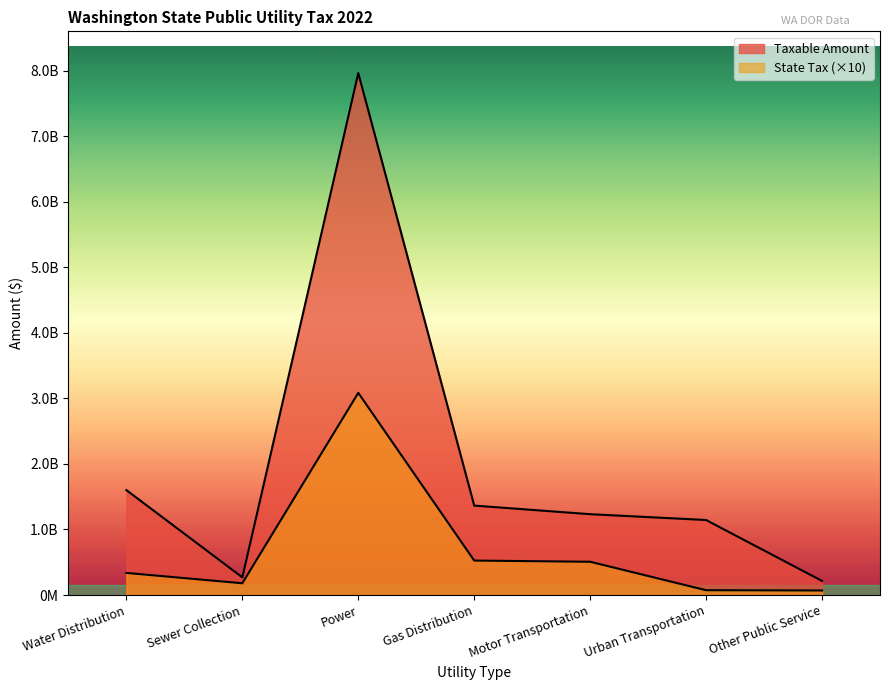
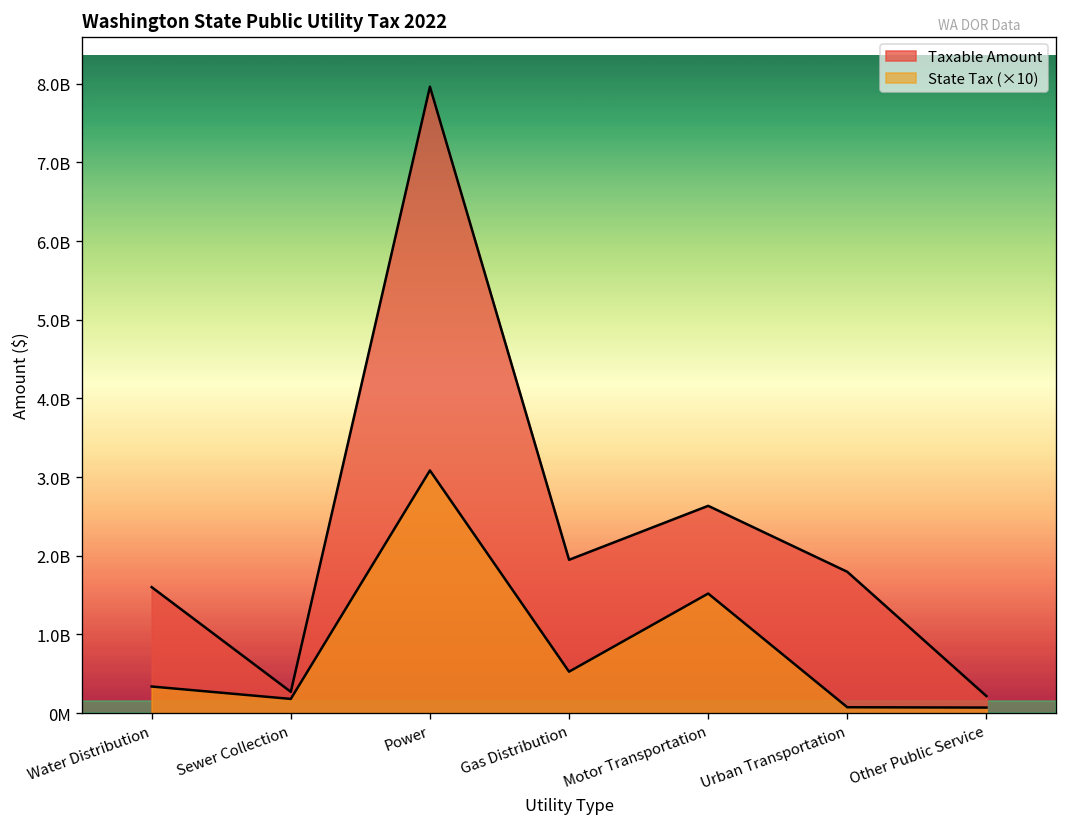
  {
    "Taxable Amount": {
      "Water Distribution": 1600000000,
      "Sewer Collection": 300000000,
      "Power": 8000000000,
-     "Gas Distribution": 1400000000,
-     "Motor Transportation": 1200000000,
-     "Urban Transportation": 1100000000,
+     "Gas Distribution": 1900000000,
+     "Motor Transportation": 2600000000,
+     "Urban Transportation": 1800000000,
      "Other Public Service": 200000000
    },
    "State Tax (×10)": {
      "Water Distribution": 300000000,
      "Sewer Collection": 200000000,
      "Power": 3100000000,
      "Gas Distribution": 500000000,
-     "Motor Transportation": 500000000
+     "Motor Transportation": 1500000000
    }
  }
